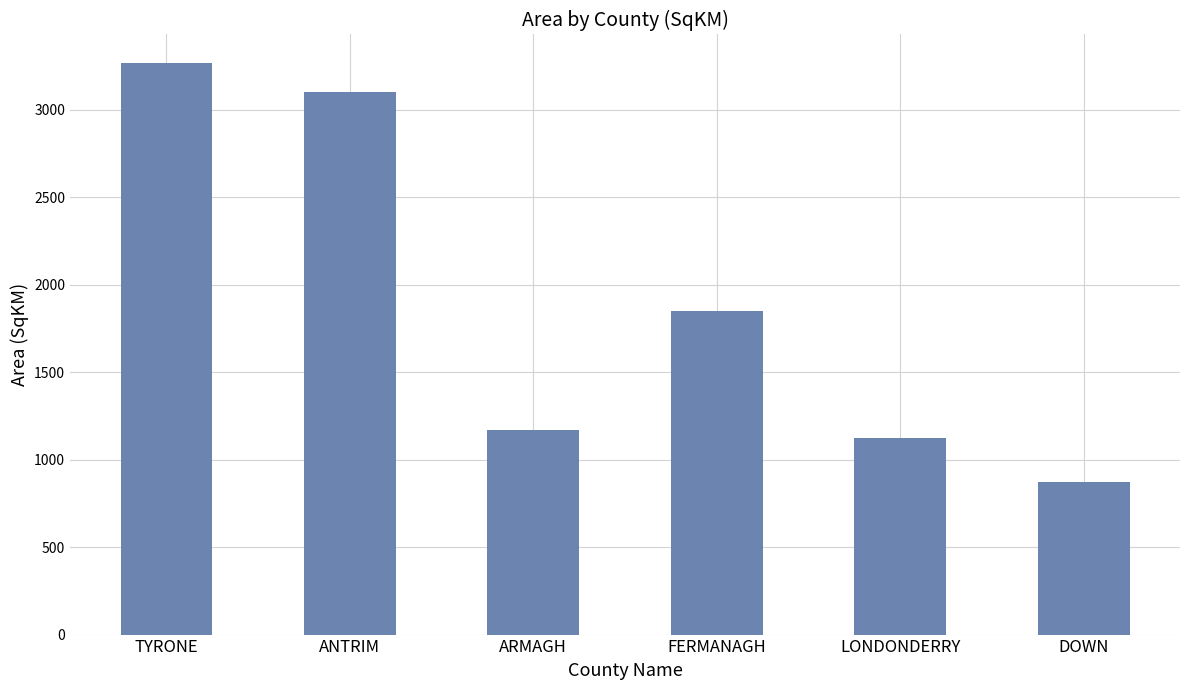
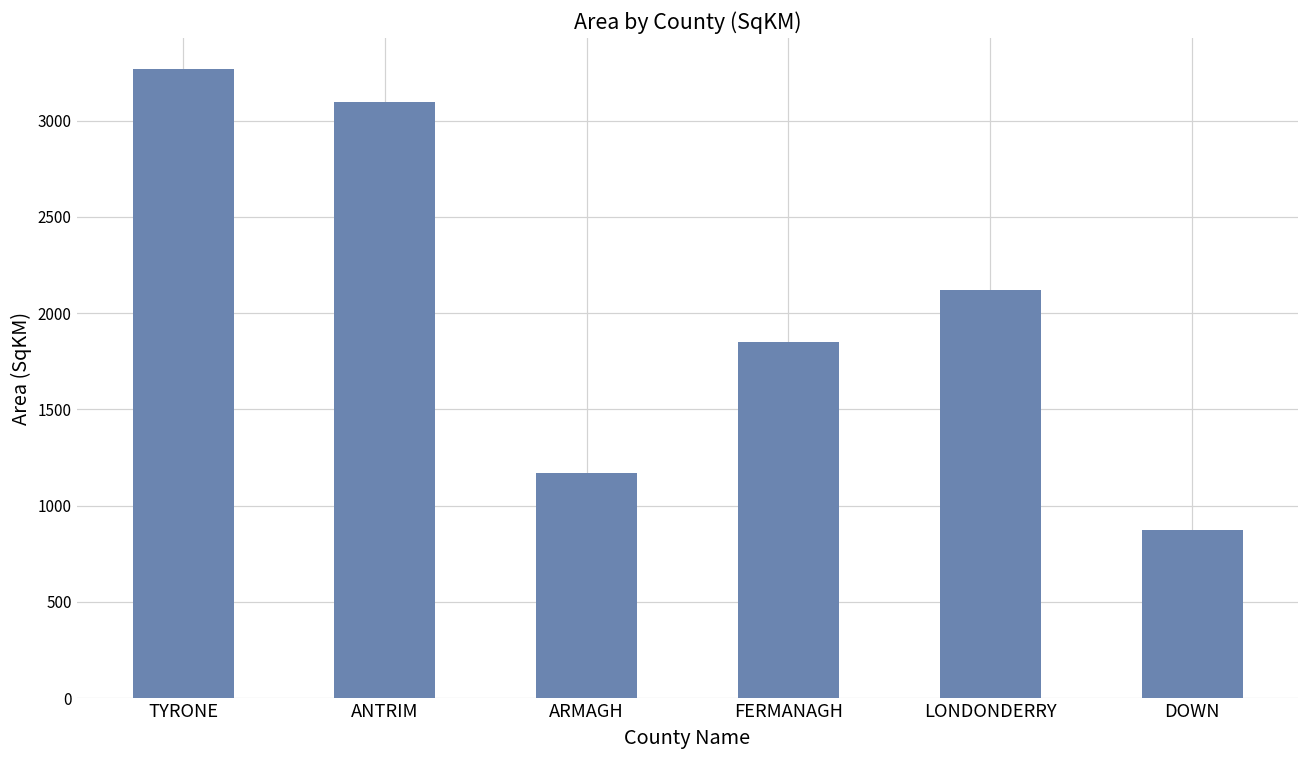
  {
    "TYRONE": 3270,
    "ANTRIM": 3100,
    "ARMAGH": 1170,
    "FERMANAGH": 1850,
-   "LONDONDERRY": 1120,
+   "LONDONDERRY": 2120,
    "DOWN": 870
  }
